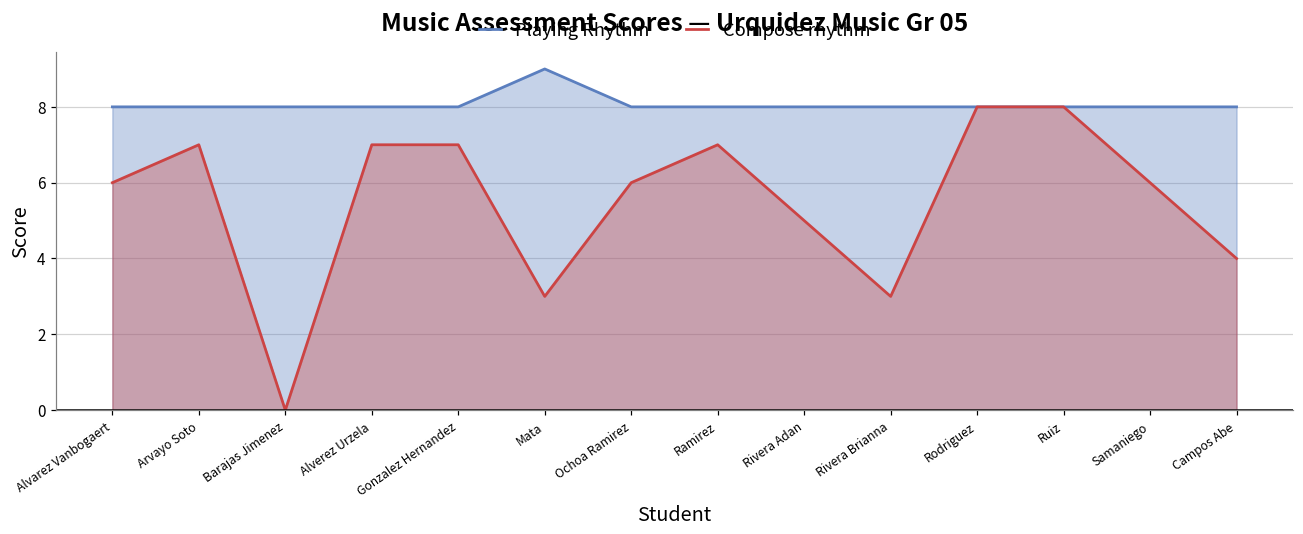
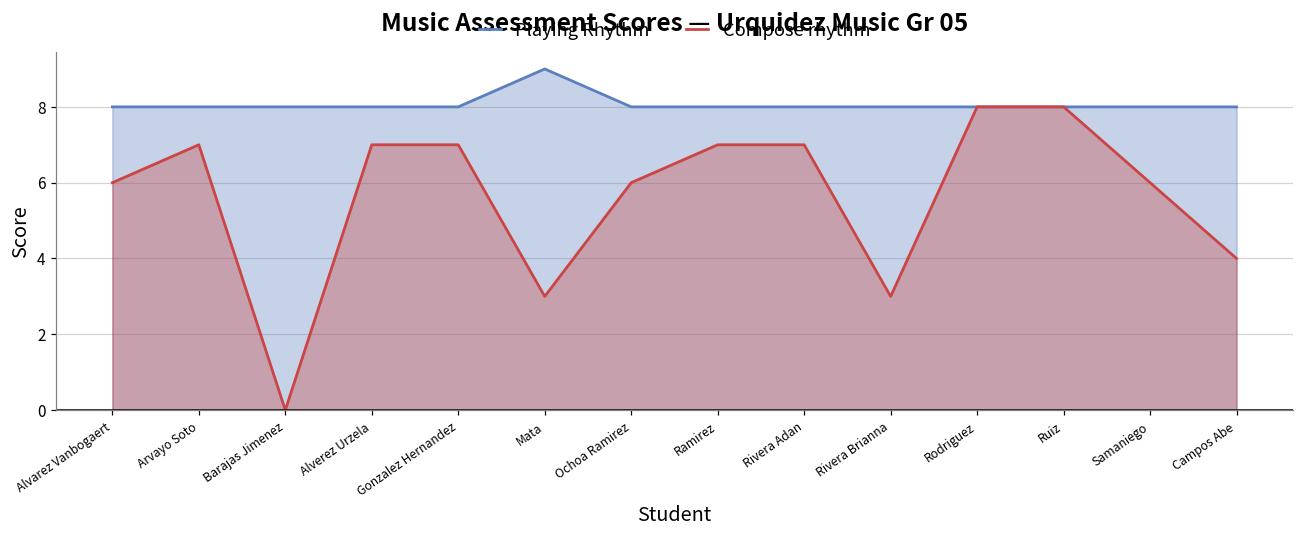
  {
    "Playing Rhythm": {
      "Alvarez Vanbogaert": 8,
      "Arvayo Soto": 8,
      "Barajas Jimenez": 8,
      "Alverez Urzela": 8,
      "Gonzalez Hernandez": 8,
      "Mata": 9,
      "Ochoa Ramirez": 8,
      "Ramirez": 8,
      "Rivera Adan": 8,
      "Rivera Brianna": 8,
      "Samaniego": 8,
      "Campos Abe": 8
    },
    "Compose rhythm": {
      "Alvarez Vanbogaert": 6,
      "Arvayo Soto": 7,
      "Barajas Jimenez": 0,
      "Alverez Urzela": 7,
      "Gonzalez Hernandez": 7,
      "Mata": 3,
      "Ochoa Ramirez": 6,
      "Ramirez": 7,
-     "Rivera Adan": 5,
+     "Rivera Adan": 7,
      "Rivera Brianna": 3,
      "Samaniego": 6,
      "Campos Abe": 4
    }
  }
